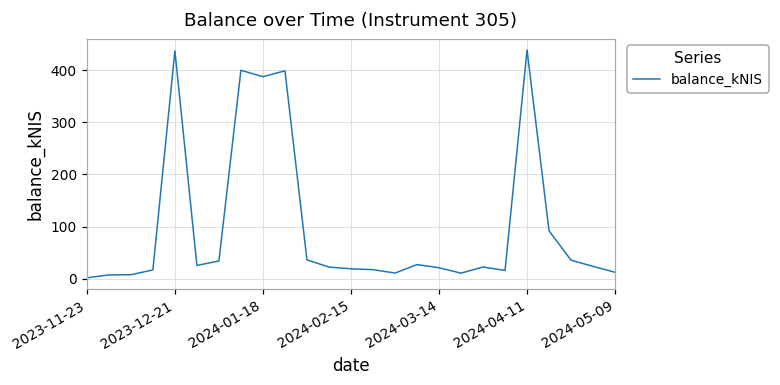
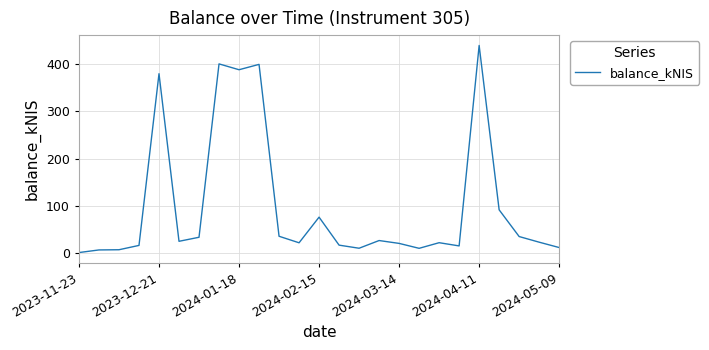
  {
    "2023-11-23": 0,
-   "2023-12-21": 440,
+   "2023-12-21": 380,
    "2024-01-18": 390,
-   "2024-02-15": 20,
+   "2024-02-15": 80,
    "2024-03-14": 20,
    "2024-04-11": 440,
    "2024-05-09": 10
  }
